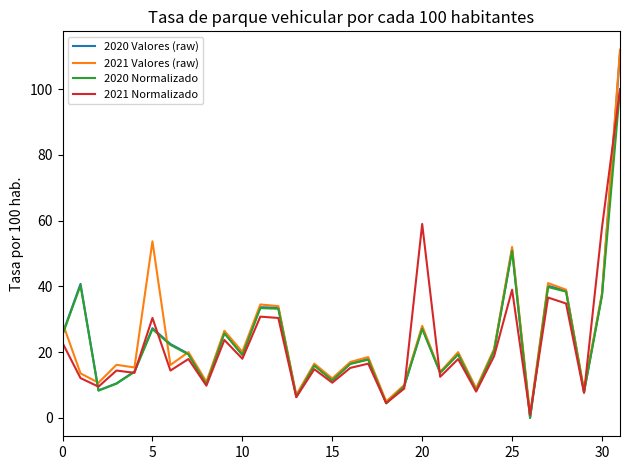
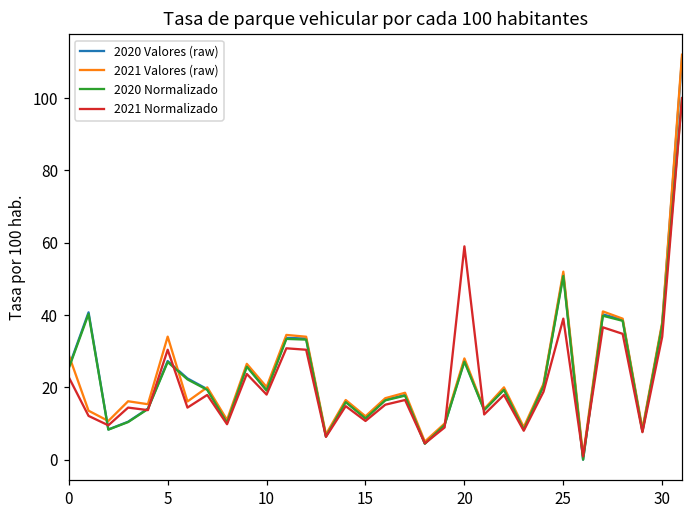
  {
    "2021 Valores (raw)": {
      "0": 29,
-     "5": 54,
+     "5": 34,
      "10": 20
    },
    "2021 Normalizado": {
      "0": 23,
      "5": 30,
      "10": 18,
      "20": 59,
      "25": 39,
-     "30": 58
+     "30": 34
    }
  }
